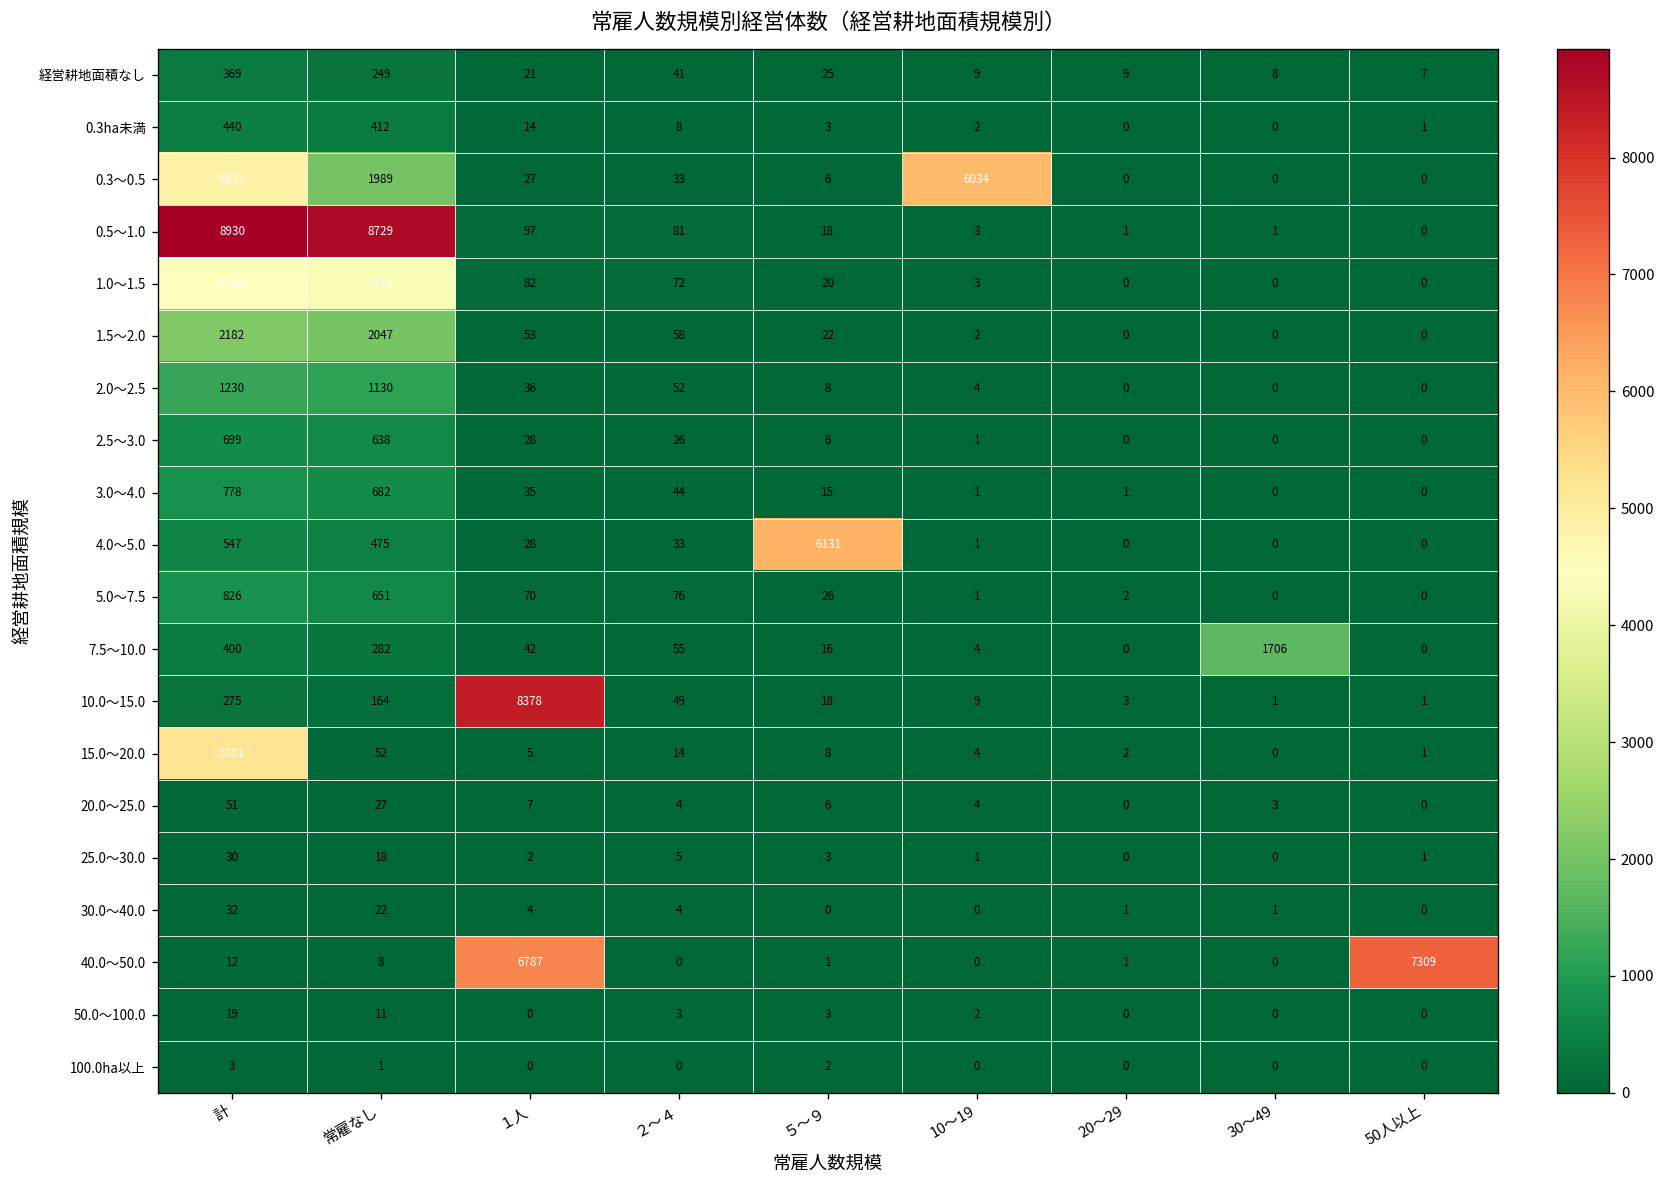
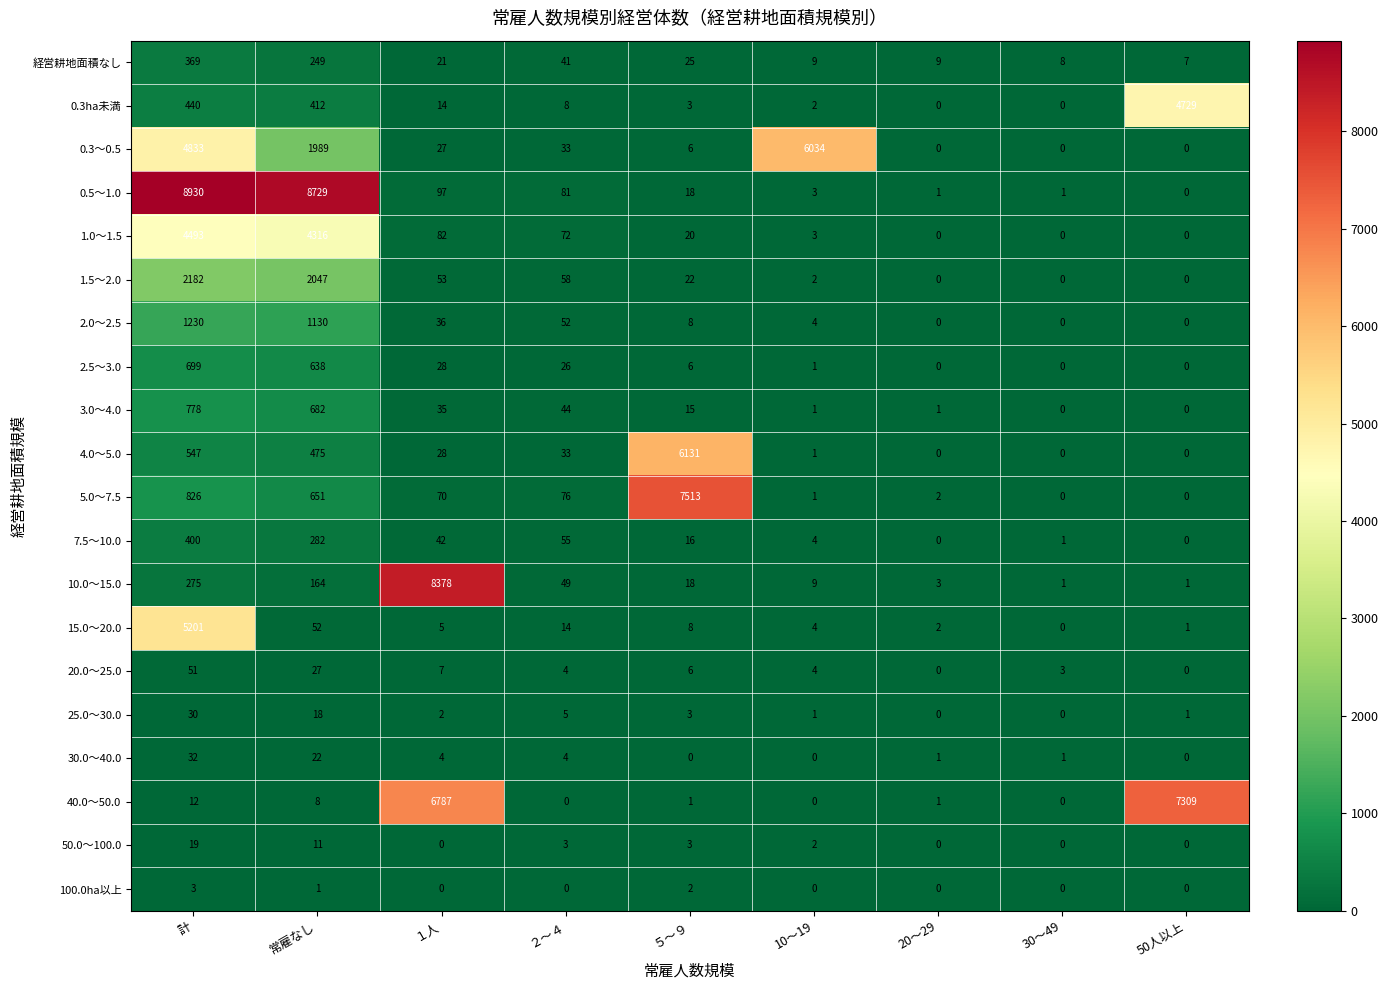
  {
    "経営耕地面積なし": {
      "計": 369,
      "常雇なし": 249,
      "１人": 21,
      "２～４": 41,
      "５～９": 25,
      "10～19": 9,
      "20～29": 9,
      "30～49": 8,
      "50人以上": 7
    },
    "0.3ha未満": {
      "計": 440,
      "常雇なし": 412,
      "１人": 14,
      "２～４": 8,
      "５～９": 3,
      "10～19": 2,
      "20～29": 0,
      "30～49": 0,
-     "50人以上": 1
+     "50人以上": 4729
    },
    "0.3～0.5": {
      "計": 4833,
      "常雇なし": 1989,
      "１人": 27,
      "２～４": 33,
      "５～９": 6,
      "10～19": 6034,
      "20～29": 0,
      "30～49": 0,
      "50人以上": 0
    },
    "0.5～1.0": {
      "計": 8930,
      "常雇なし": 8729,
      "１人": 97,
      "２～４": 81,
      "５～９": 18,
      "10～19": 3,
      "20～29": 1,
      "30～49": 1,
      "50人以上": 0
    },
    "1.0～1.5": {
      "計": 4493,
      "常雇なし": 4316,
      "１人": 82,
      "２～４": 72,
      "５～９": 20,
      "10～19": 3,
      "20～29": 0,
      "30～49": 0,
      "50人以上": 0
    },
    "1.5～2.0": {
      "計": 2182,
      "常雇なし": 2047,
      "１人": 53,
      "２～４": 58,
      "５～９": 22,
      "10～19": 2,
      "20～29": 0,
      "30～49": 0,
      "50人以上": 0
    },
    "2.0～2.5": {
      "計": 1230,
      "常雇なし": 1130,
      "１人": 36,
      "２～４": 52,
      "５～９": 8,
      "10～19": 4,
      "20～29": 0,
      "30～49": 0,
      "50人以上": 0
    },
    "2.5～3.0": {
      "計": 699,
      "常雇なし": 638,
      "１人": 28,
      "２～４": 26,
      "５～９": 6,
      "10～19": 1,
      "20～29": 0,
      "30～49": 0,
      "50人以上": 0
    },
    "3.0～4.0": {
      "計": 778,
      "常雇なし": 682,
      "１人": 35,
      "２～４": 44,
      "５～９": 15,
      "10～19": 1,
      "20～29": 1,
      "30～49": 0,
      "50人以上": 0
    },
    "4.0～5.0": {
      "計": 547,
      "常雇なし": 475,
      "１人": 28,
      "２～４": 33,
      "５～９": 6131,
      "10～19": 1,
      "20～29": 0,
      "30～49": 0,
      "50人以上": 0
    },
    "5.0～7.5": {
      "計": 826,
      "常雇なし": 651,
      "１人": 70,
      "２～４": 76,
-     "５～９": 26,
+     "５～９": 7513,
      "10～19": 1,
      "20～29": 2,
      "30～49": 0,
      "50人以上": 0
    },
    "7.5～10.0": {
      "計": 400,
      "常雇なし": 282,
      "１人": 42,
      "２～４": 55,
      "５～９": 16,
      "10～19": 4,
      "20～29": 0,
-     "30～49": 1706,
+     "30～49": 1,
      "50人以上": 0
    },
    "10.0～15.0": {
      "計": 275,
      "常雇なし": 164,
      "１人": 8378,
      "２～４": 49,
      "５～９": 18,
      "10～19": 9,
      "20～29": 3,
      "30～49": 1,
      "50人以上": 1
    },
    "15.0～20.0": {
      "計": 5201,
      "常雇なし": 52,
      "１人": 5,
      "２～４": 14,
      "５～９": 8,
      "10～19": 4,
      "20～29": 2,
      "30～49": 0,
      "50人以上": 1
    },
    "20.0～25.0": {
      "計": 51,
      "常雇なし": 27,
      "１人": 7,
      "２～４": 4,
      "５～９": 6,
      "10～19": 4,
      "20～29": 0,
      "30～49": 3,
      "50人以上": 0
    },
    "25.0～30.0": {
      "計": 30,
      "常雇なし": 18,
      "１人": 2,
      "２～４": 5,
      "５～９": 3,
      "10～19": 1,
      "20～29": 0,
      "30～49": 0,
      "50人以上": 1
    },
    "30.0～40.0": {
      "計": 32,
      "常雇なし": 22,
      "１人": 4,
      "２～４": 4,
      "５～９": 0,
      "10～19": 0,
      "20～29": 1,
      "30～49": 1,
      "50人以上": 0
    },
    "40.0～50.0": {
      "計": 12,
      "常雇なし": 8,
      "１人": 6787,
      "２～４": 0,
      "５～９": 1,
      "10～19": 0,
      "20～29": 1,
      "30～49": 0,
      "50人以上": 7309
    },
    "50.0～100.0": {
      "計": 19,
      "常雇なし": 11,
      "１人": 0,
      "２～４": 3,
      "５～９": 3,
      "10～19": 2,
      "20～29": 0,
      "30～49": 0,
      "50人以上": 0
    },
    "100.0ha以上": {
      "計": 3,
      "常雇なし": 1,
      "１人": 0,
      "２～４": 0,
      "５～９": 2,
      "10～19": 0,
      "20～29": 0,
      "30～49": 0,
      "50人以上": 0
    }
  }
